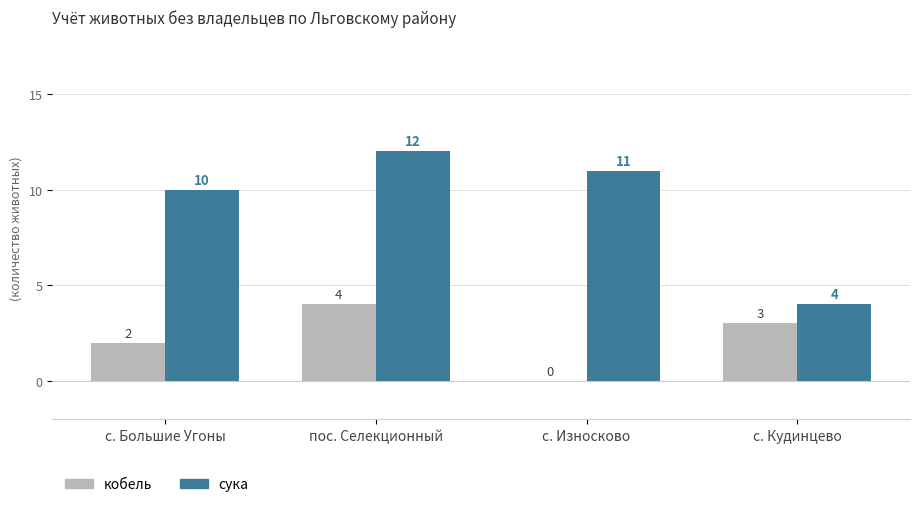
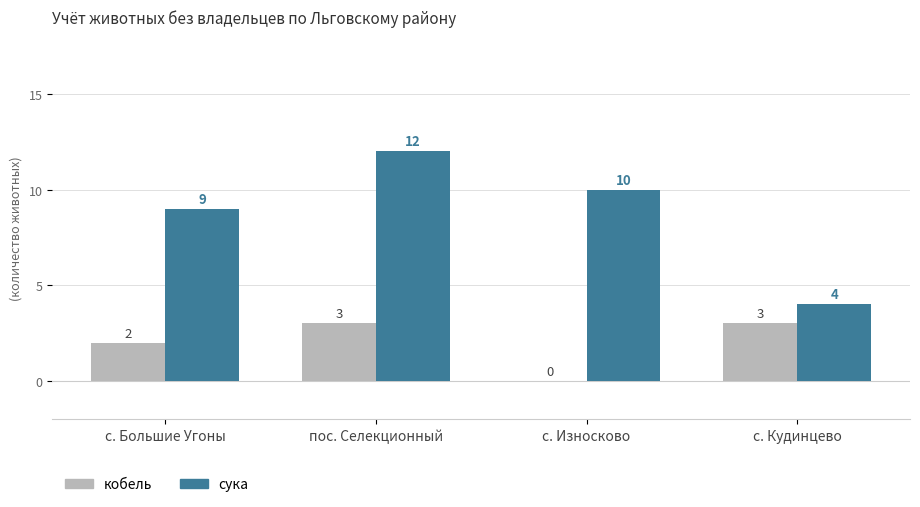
  {
    "кобель": {
      "с. Большие Угоны": 2,
-     "пос. Селекционный": 4,
+     "пос. Селекционный": 3,
      "с. Износково": 0,
      "с. Кудинцево": 3
    },
    "сука": {
-     "с. Большие Угоны": 10,
+     "с. Большие Угоны": 9,
      "пос. Селекционный": 12,
-     "с. Износково": 11,
+     "с. Износково": 10,
      "с. Кудинцево": 4
    }
  }
